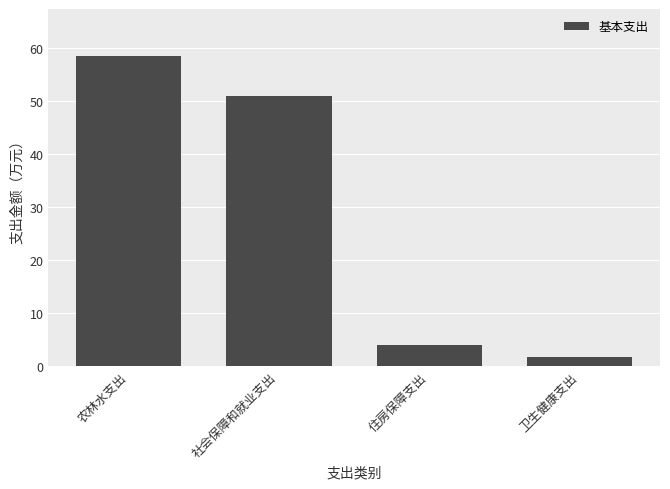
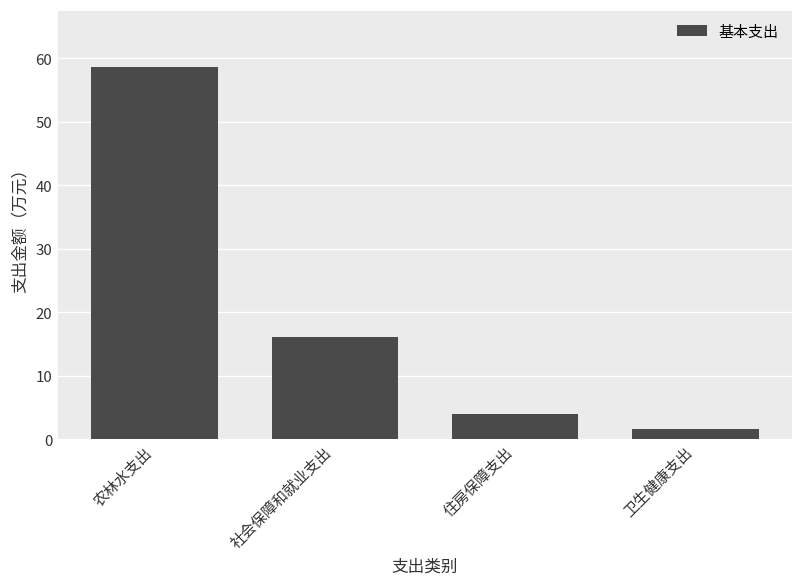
  {
    "农林水支出": 59,
-   "社会保障和就业支出": 51,
+   "社会保障和就业支出": 16,
    "住房保障支出": 4,
    "卫生健康支出": 2
  }
